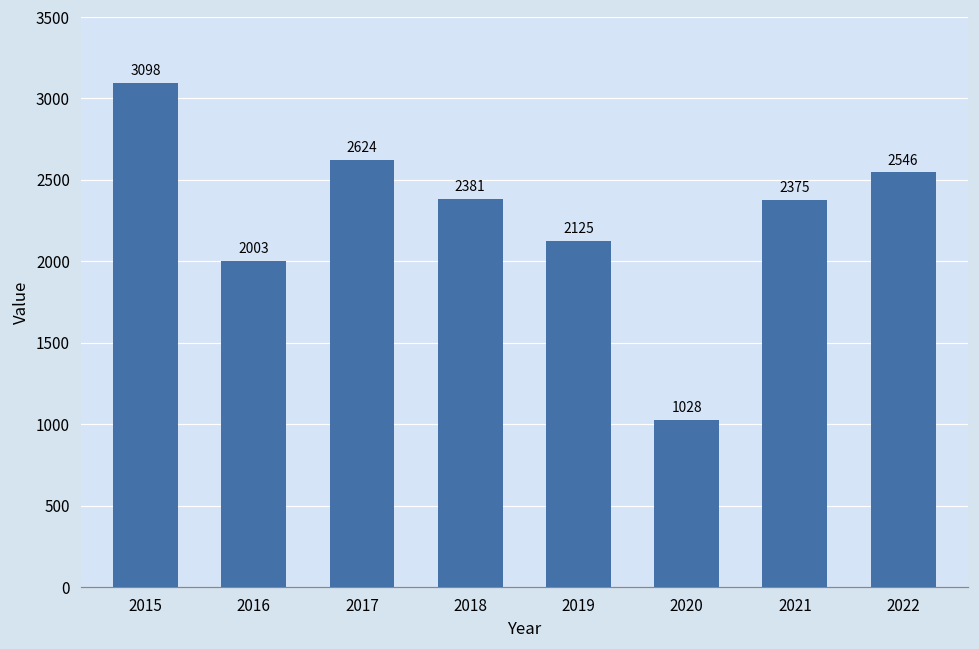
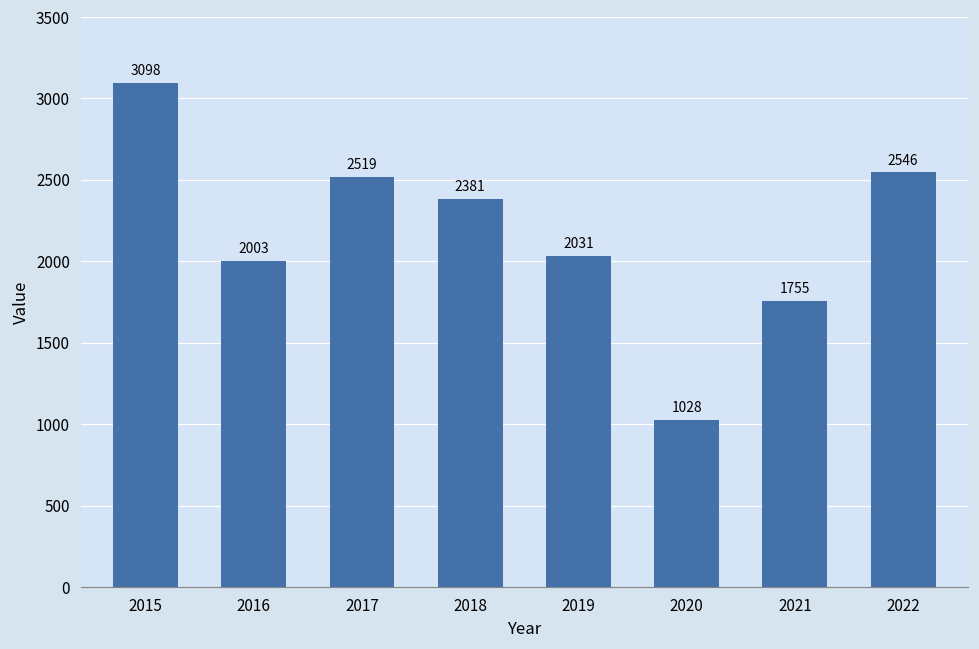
  {
    "2015": 3098,
    "2016": 2003,
-   "2017": 2624,
+   "2017": 2519,
    "2018": 2381,
-   "2019": 2125,
+   "2019": 2031,
    "2020": 1028,
-   "2021": 2375,
+   "2021": 1755,
    "2022": 2546
  }
